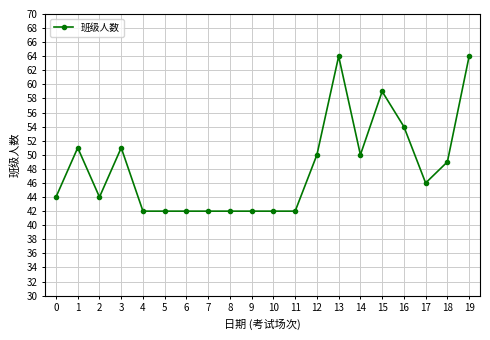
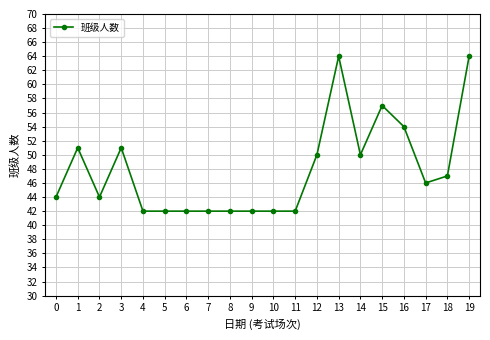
  {
    "0": 44,
    "1": 51,
    "2": 44,
    "3": 51,
    "4": 42,
    "5": 42,
    "6": 42,
    "7": 42,
    "8": 42,
    "9": 42,
    "10": 42,
    "11": 42,
    "12": 50,
    "13": 64,
    "14": 50,
-   "15": 59,
+   "15": 57,
    "16": 54,
    "17": 46,
-   "18": 49,
+   "18": 47,
    "19": 64
  }
